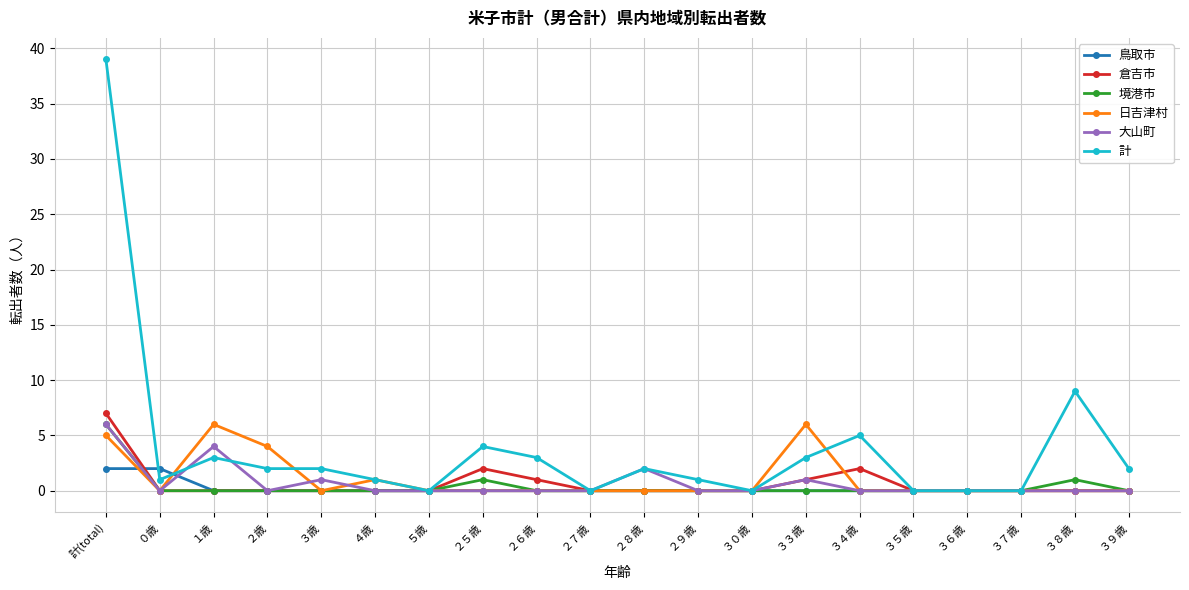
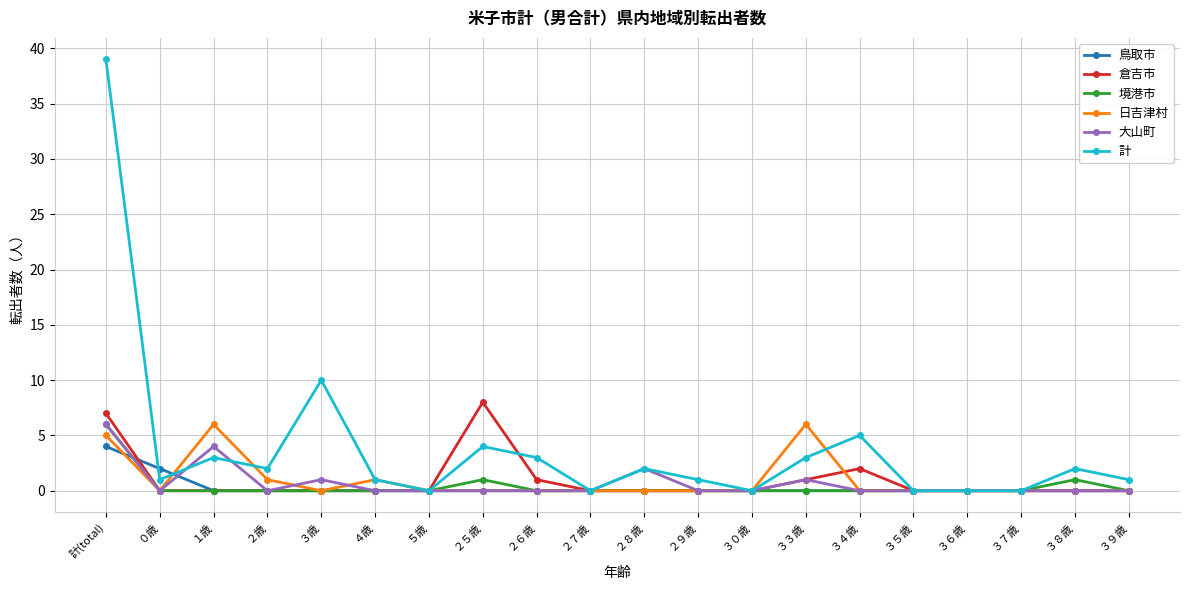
  {
    "鳥取市": {
-     "計(total)": 2,
+     "計(total)": 4,
      "０歳": 2
    },
    "倉吉市": {
      "計(total)": 7,
-     "２５歳": 2,
+     "２５歳": 8,
      "２６歳": 1,
      "３４歳": 2
    },
    "境港市": {
      "２５歳": 1,
      "３８歳": 1
    },
    "日吉津村": {
      "計(total)": 5,
      "１歳": 6,
-     "２歳": 4,
+     "２歳": 1,
      "３３歳": 6
    },
    "大山町": {
      "１歳": 4,
      "３歳": 1
    },
    "計": {
      "計(total)": 39,
      "０歳": 1,
      "１歳": 3,
      "２歳": 2,
-     "３歳": 2,
+     "３歳": 10,
      "２５歳": 4,
      "２６歳": 3,
      "２９歳": 1,
      "３３歳": 3,
      "３４歳": 5,
-     "３８歳": 9,
-     "３９歳": 2
+     "３８歳": 2,
+     "３９歳": 1
    }
  }
